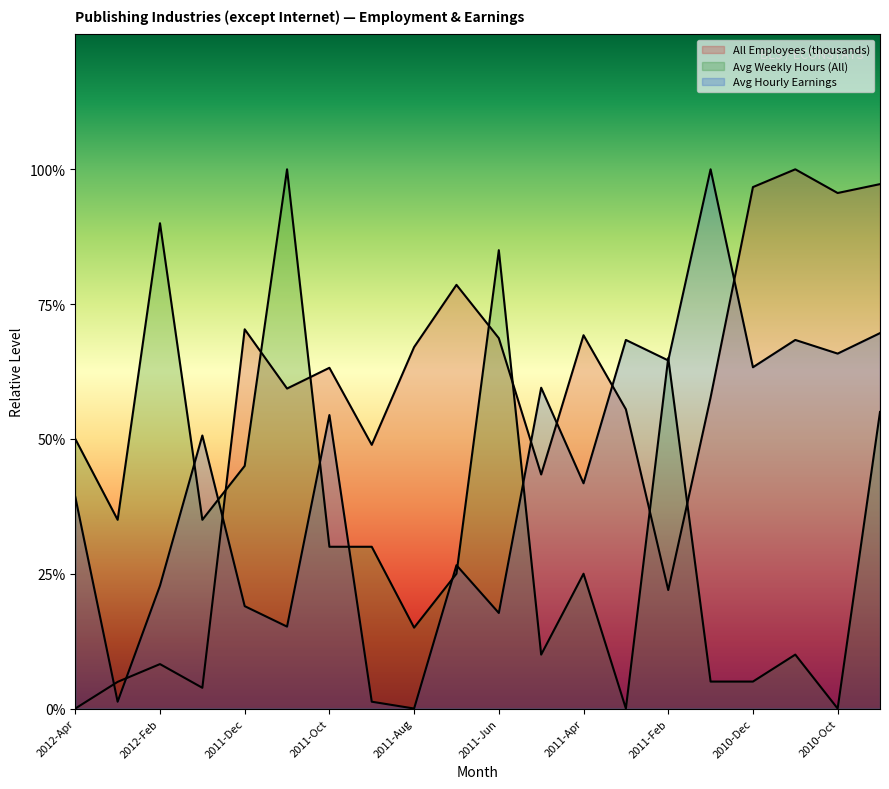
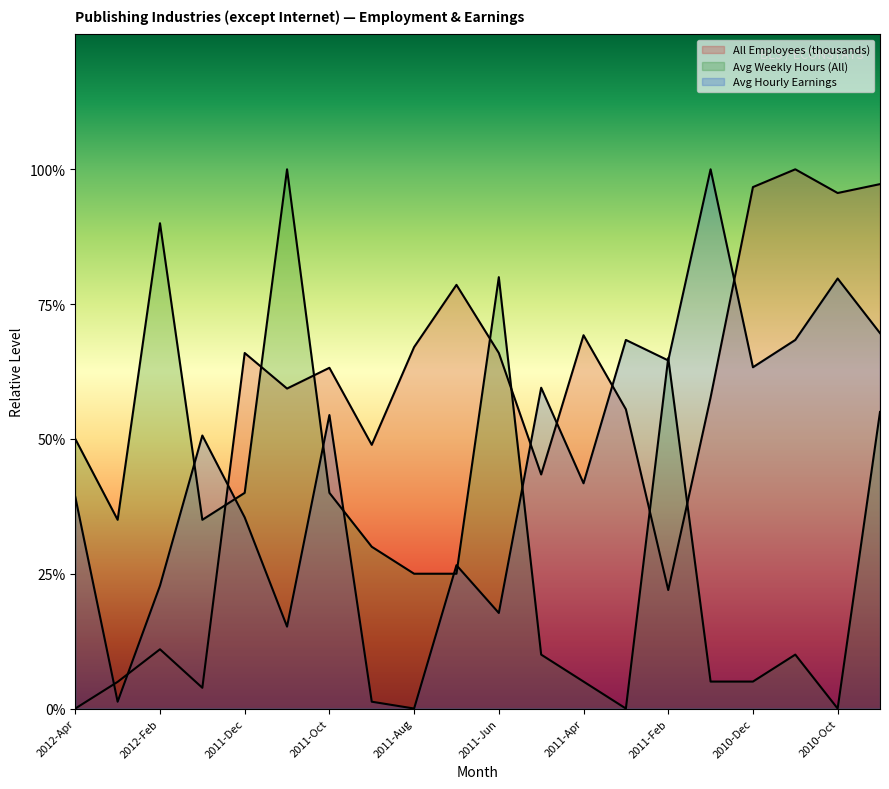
  {
    "All Employees (thousands)": {
      "2012-Apr": "0%",
-     "2012-Feb": "8%",
-     "2011-Dec": "70%",
+     "2012-Feb": "11%",
+     "2011-Dec": "66%",
      "2011-Oct": "63%",
      "2011-Aug": "67%",
-     "2011-Jun": "69%",
+     "2011-Jun": "66%",
      "2011-Apr": "69%",
      "2011-Feb": "22%",
      "2010-Dec": "97%",
      "2010-Oct": "96%"
    },
    "Avg Weekly Hours (All)": {
      "2012-Apr": "50%",
      "2012-Feb": "90%",
-     "2011-Dec": "45%",
-     "2011-Oct": "30%",
-     "2011-Aug": "15%",
-     "2011-Jun": "85%",
-     "2011-Apr": "25%",
+     "2011-Dec": "40%",
+     "2011-Oct": "40%",
+     "2011-Aug": "25%",
+     "2011-Jun": "80%",
+     "2011-Apr": "5%",
      "2010-Dec": "5%",
      "2010-Oct": "0%"
    },
    "Avg Hourly Earnings": {
      "2012-Apr": "39%",
      "2012-Feb": "23%",
-     "2011-Dec": "19%",
+     "2011-Dec": "35%",
      "2011-Oct": "54%",
      "2011-Aug": "0%",
      "2011-Jun": "18%",
      "2011-Apr": "42%",
      "2010-Dec": "63%",
-     "2010-Oct": "66%"
+     "2010-Oct": "80%"
    }
  }
